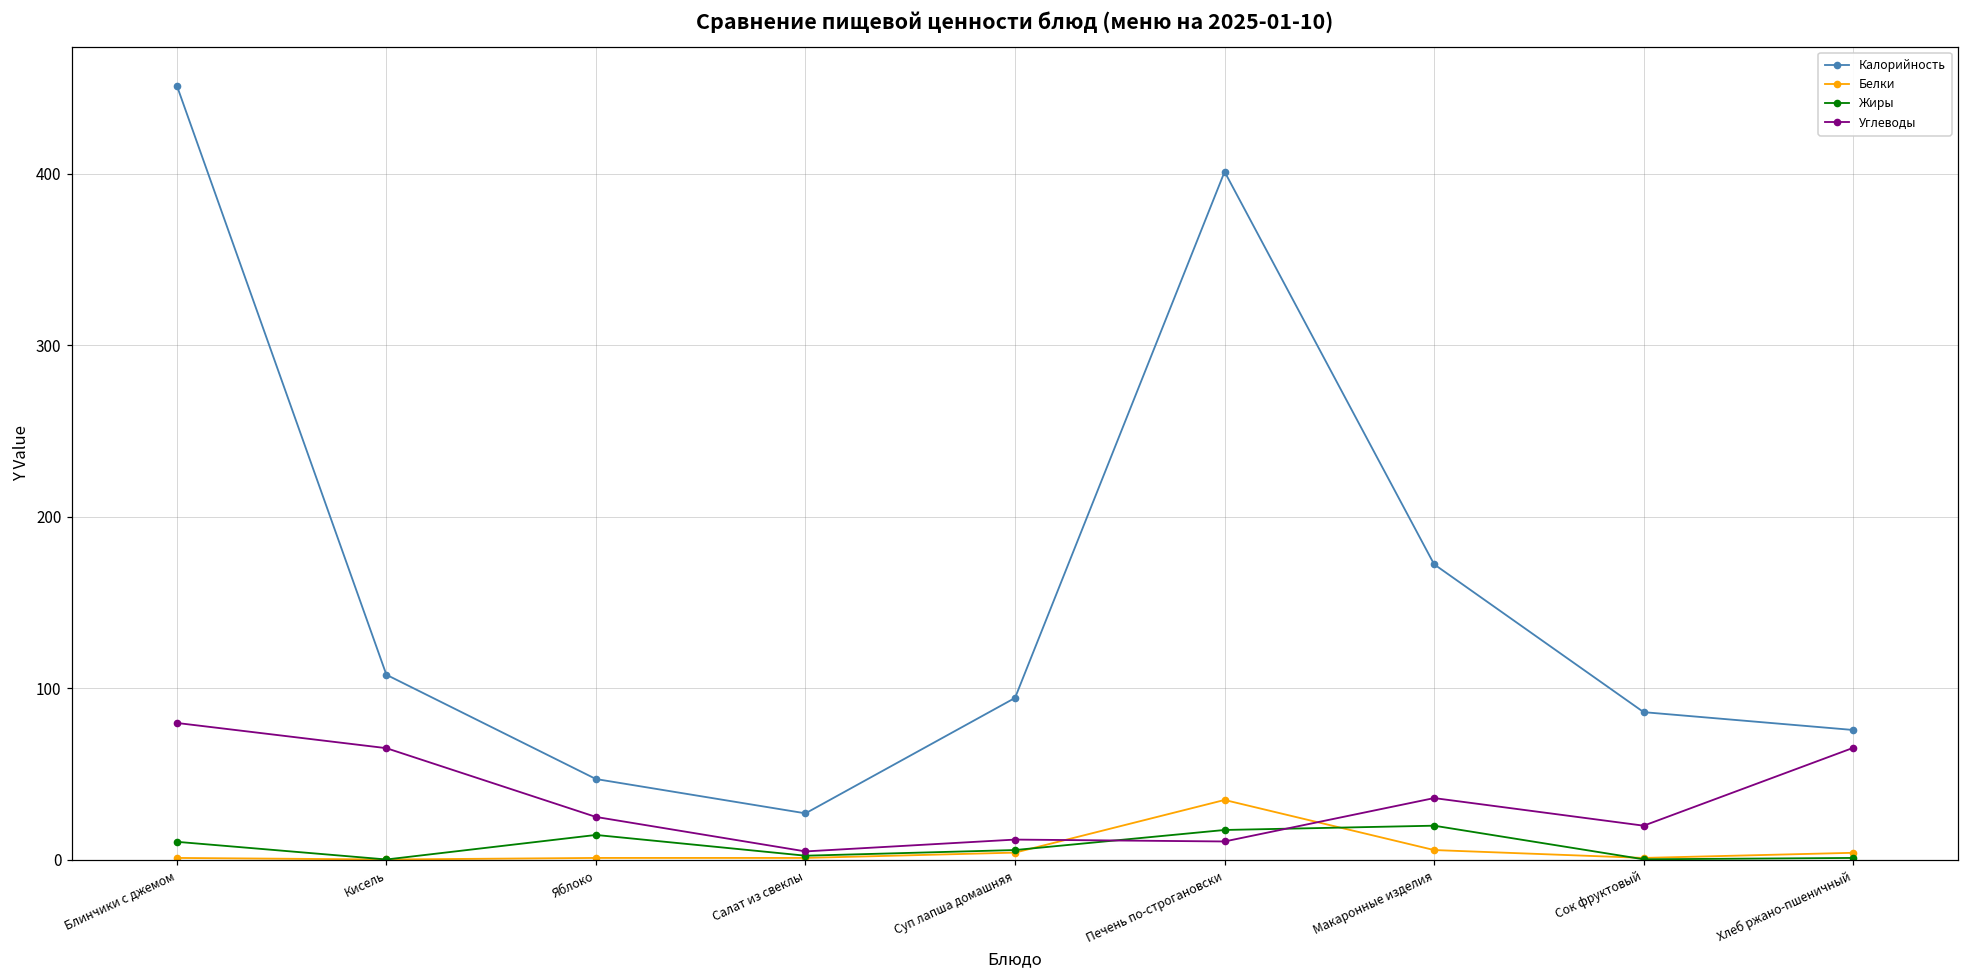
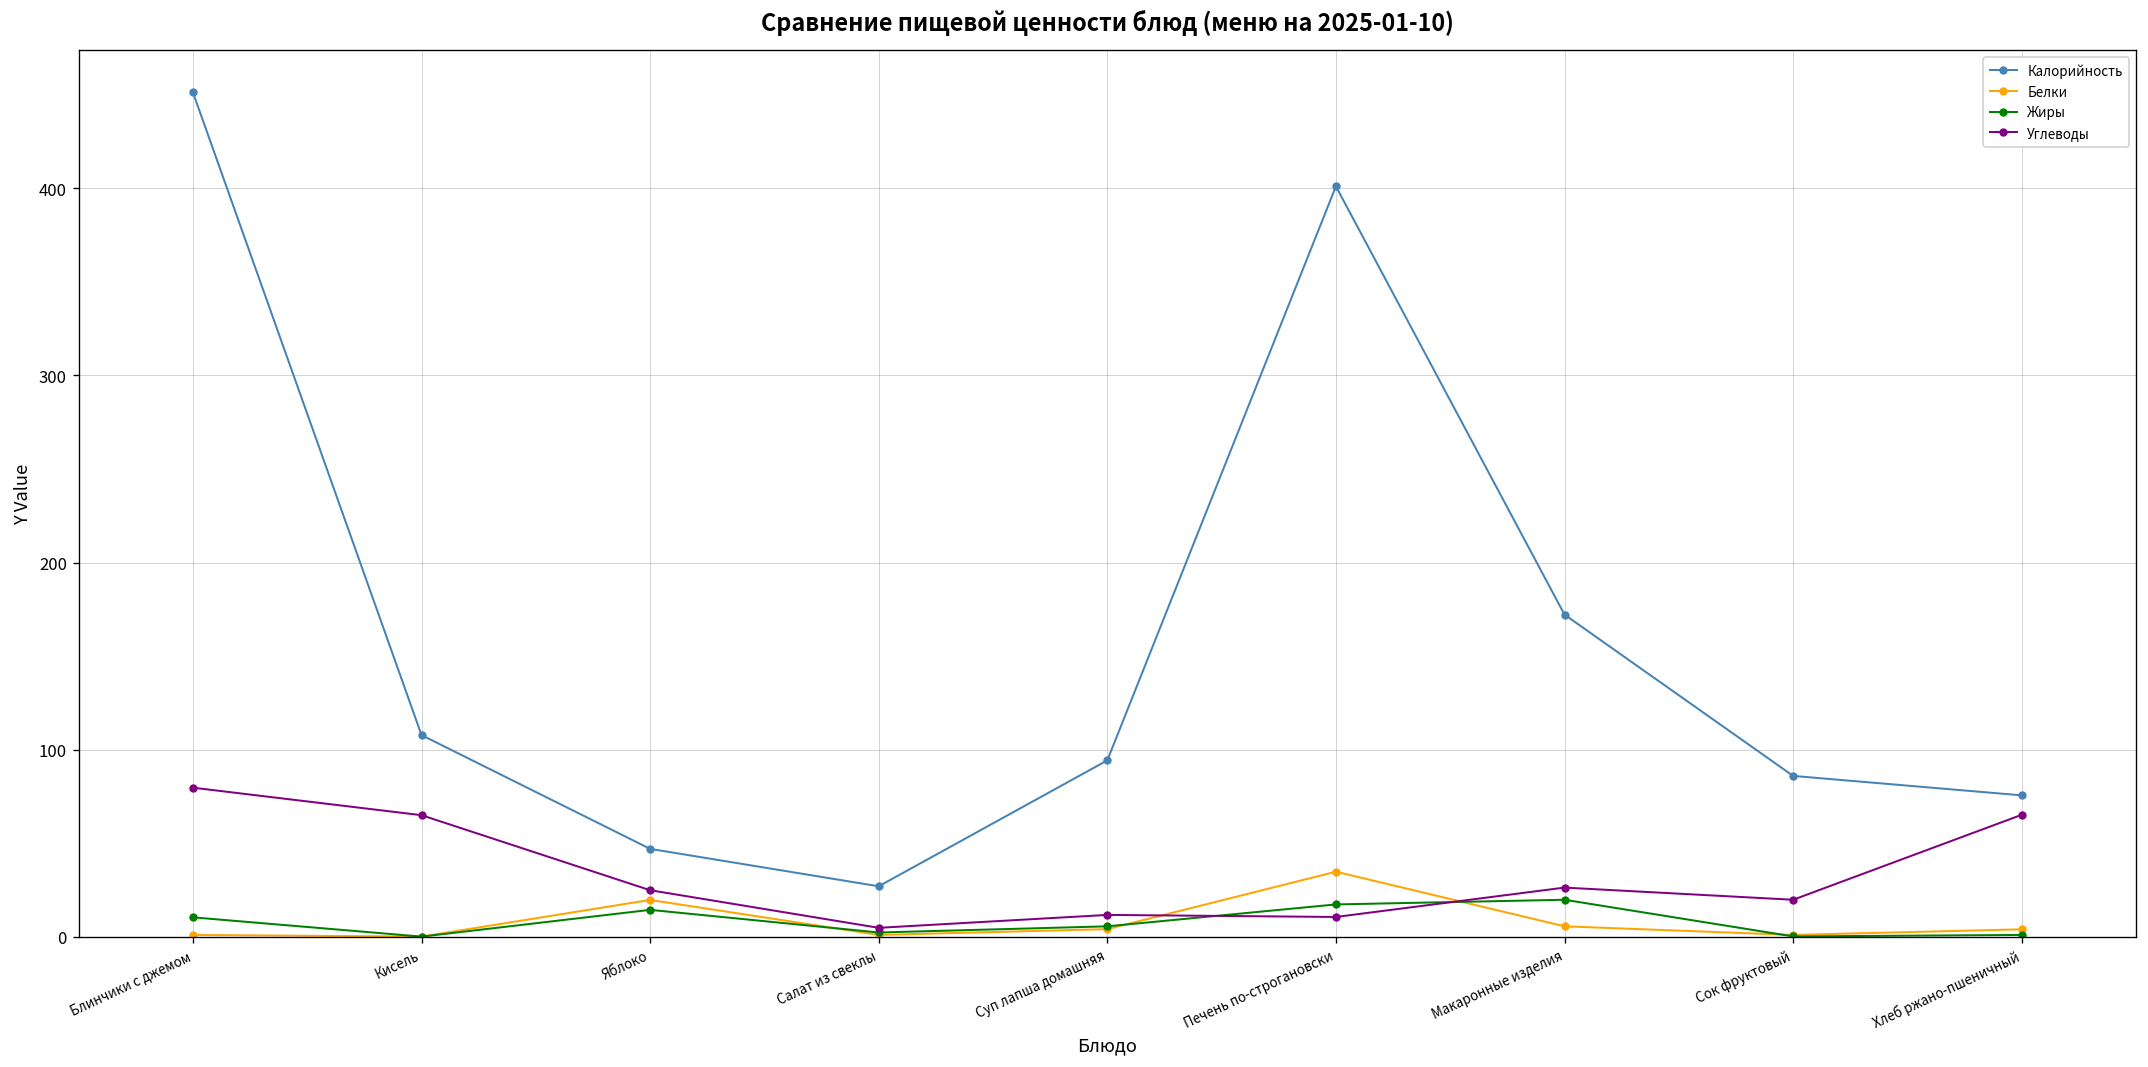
  {
    "Калорийность": {
      "Блинчики с джемом": 451,
      "Кисель": 108,
      "Яблоко": 47,
      "Салат из свеклы": 27,
      "Суп лапша домашняя": 94,
      "Печень по-строгановски": 401,
      "Макаронные изделия": 172,
      "Сок фруктовый": 86,
      "Хлеб ржано-пшеничный": 76
    },
    "Белки": {
      "Блинчики с джемом": 1,
-     "Яблоко": 1,
+     "Яблоко": 20,
      "Печень по-строгановски": 35,
      "Макаронные изделия": 6,
      "Хлеб ржано-пшеничный": 4
    },
    "Жиры": {
      "Блинчики с джемом": 10,
      "Яблоко": 14,
      "Печень по-строгановски": 17,
      "Макаронные изделия": 20,
      "Хлеб ржано-пшеничный": 1
    },
    "Углеводы": {
      "Блинчики с джемом": 80,
      "Кисель": 65,
      "Яблоко": 25,
      "Салат из свеклы": 5,
      "Суп лапша домашняя": 12,
      "Печень по-строгановски": 11,
-     "Макаронные изделия": 36,
+     "Макаронные изделия": 26,
      "Сок фруктовый": 20,
      "Хлеб ржано-пшеничный": 65
    }
  }
